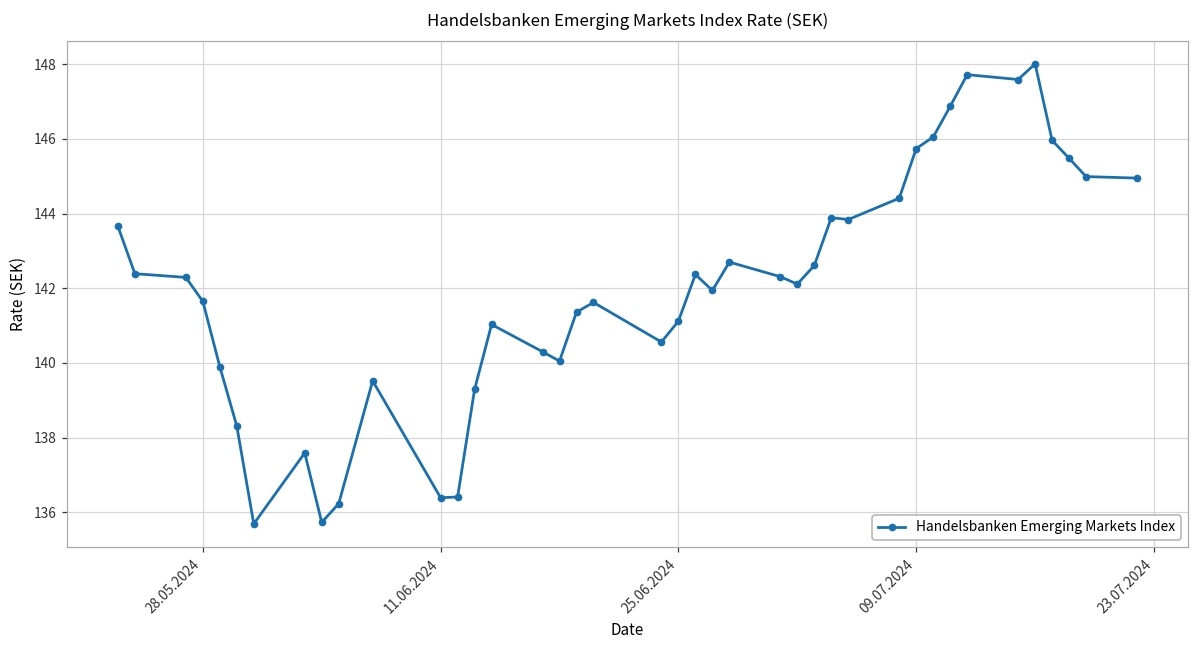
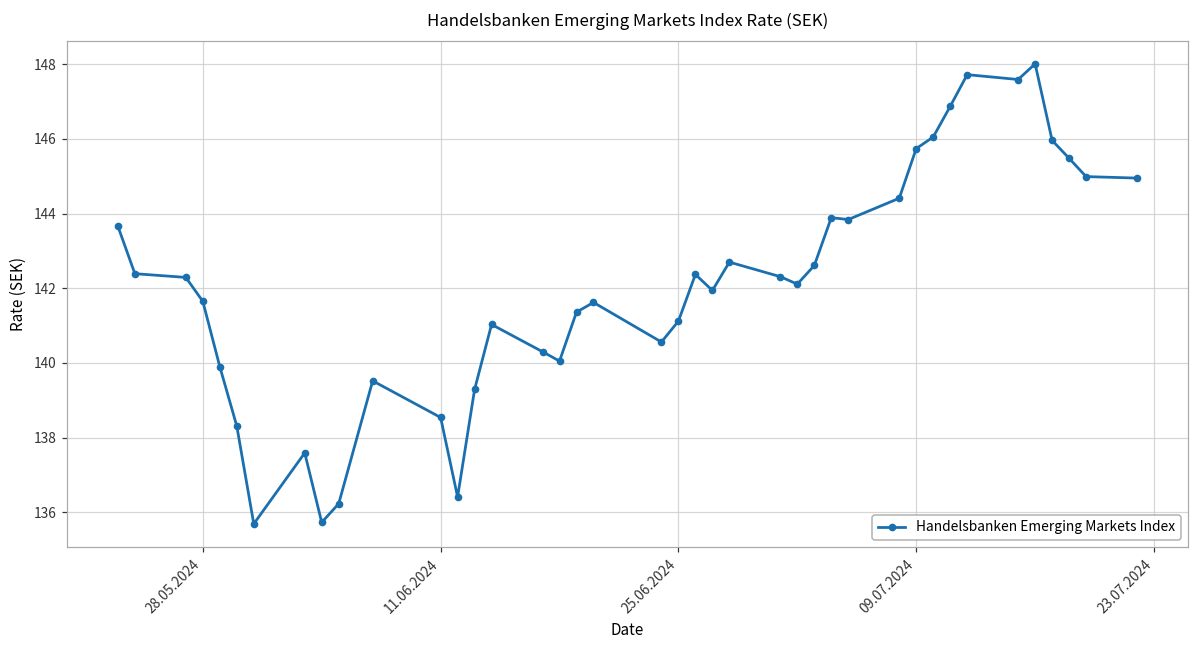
  {
    "28.05.2024": 141.7,
-   "11.06.2024": 136.4,
+   "11.06.2024": 138.5,
    "25.06.2024": 141.1,
    "09.07.2024": 145.7
  }
